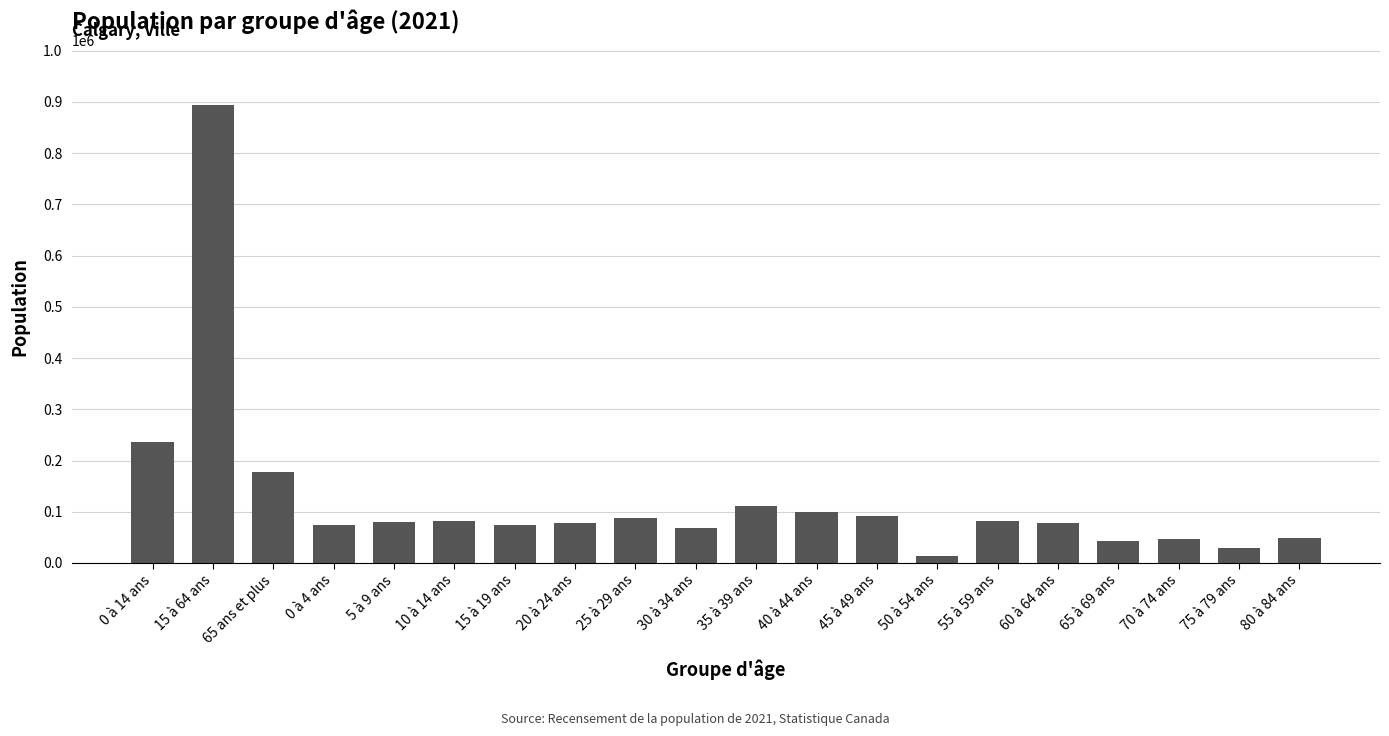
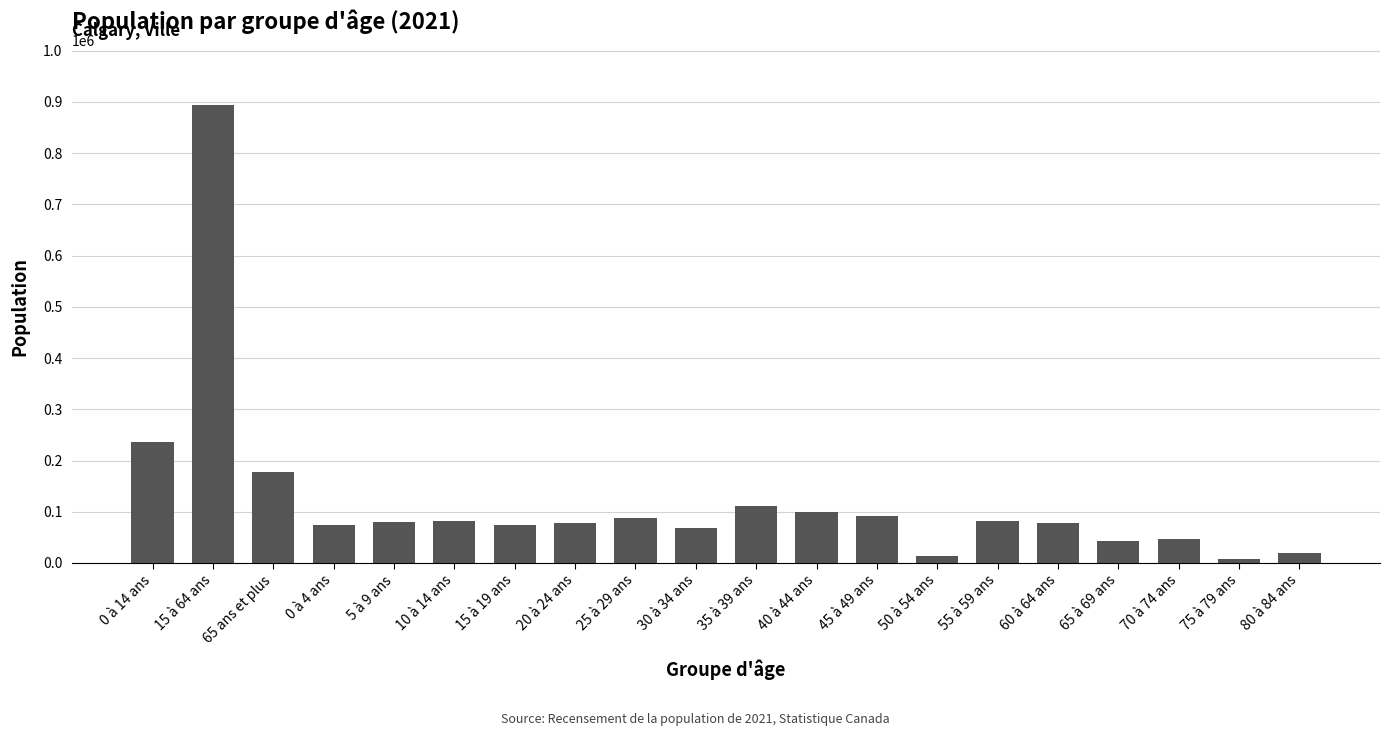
  {
    "0 à 14 ans": 240000,
    "15 à 64 ans": 890000,
    "65 ans et plus": 180000,
    "0 à 4 ans": 70000,
    "5 à 9 ans": 80000,
    "10 à 14 ans": 80000,
    "15 à 19 ans": 70000,
    "20 à 24 ans": 80000,
    "25 à 29 ans": 90000,
    "30 à 34 ans": 70000,
    "35 à 39 ans": 110000,
    "40 à 44 ans": 100000,
    "45 à 49 ans": 90000,
    "50 à 54 ans": 10000,
    "55 à 59 ans": 80000,
    "60 à 64 ans": 80000,
    "65 à 69 ans": 40000,
    "70 à 74 ans": 50000,
-   "75 à 79 ans": 30000,
-   "80 à 84 ans": 50000
+   "75 à 79 ans": 10000,
+   "80 à 84 ans": 20000
  }
